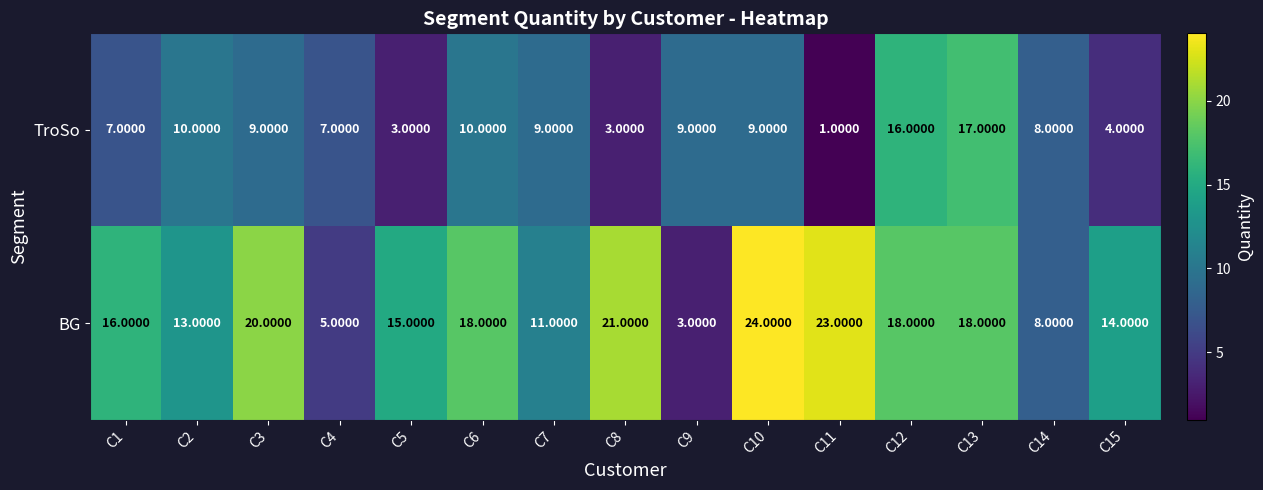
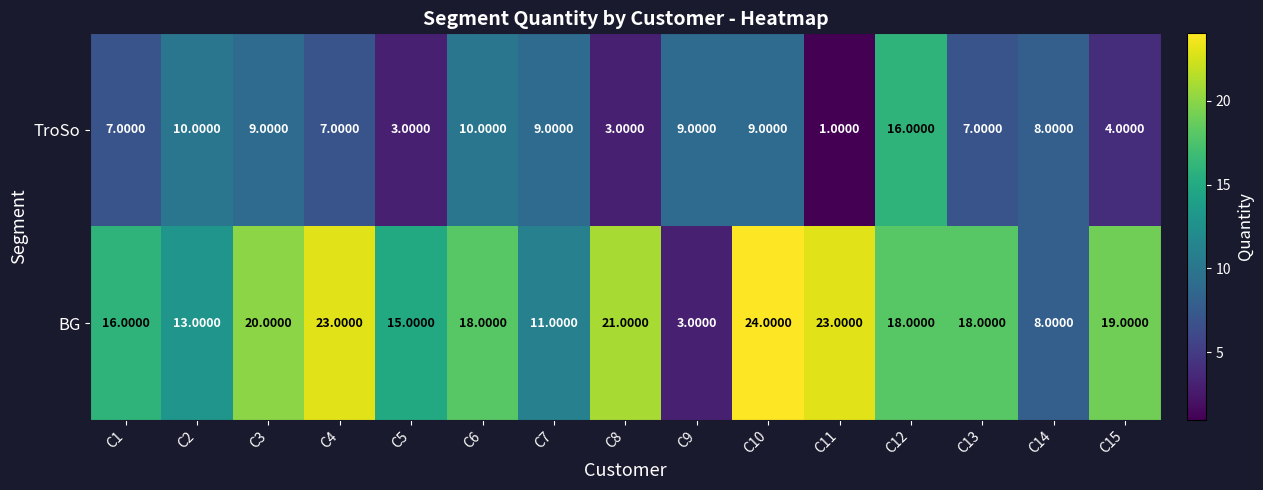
  {
    "TroSo": {
      "C1": 7.0000,
      "C2": 10.0000,
      "C3": 9.0000,
      "C4": 7.0000,
      "C5": 3.0000,
      "C6": 10.0000,
      "C7": 9.0000,
      "C8": 3.0000,
      "C9": 9.0000,
      "C10": 9.0000,
      "C11": 1.0000,
      "C12": 16.0000,
-     "C13": 17.0000,
+     "C13": 7.0000,
      "C14": 8.0000,
      "C15": 4.0000
    },
    "BG": {
      "C1": 16.0000,
      "C2": 13.0000,
      "C3": 20.0000,
-     "C4": 5.0000,
+     "C4": 23.0000,
      "C5": 15.0000,
      "C6": 18.0000,
      "C7": 11.0000,
      "C8": 21.0000,
      "C9": 3.0000,
      "C10": 24.0000,
      "C11": 23.0000,
      "C12": 18.0000,
      "C13": 18.0000,
      "C14": 8.0000,
-     "C15": 14.0000
+     "C15": 19.0000
    }
  }
